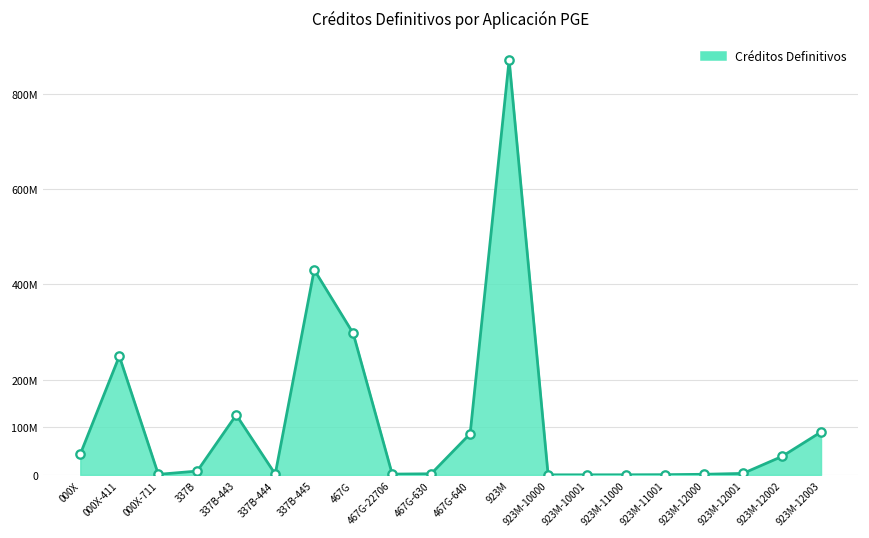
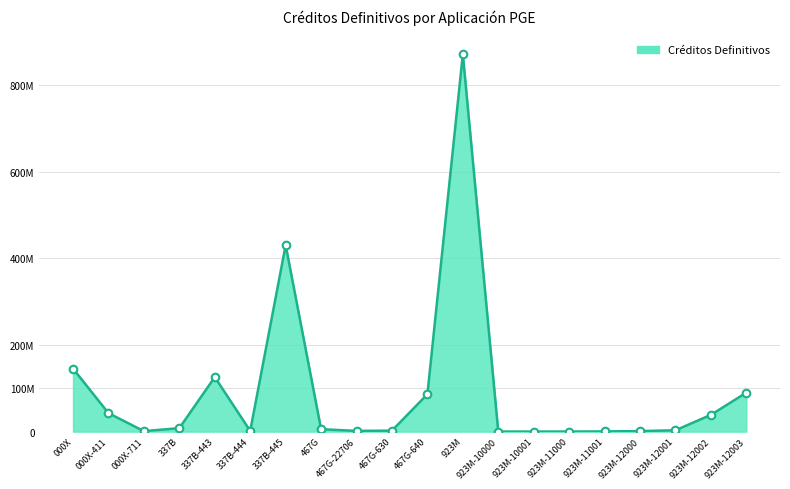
  {
-   "000X": 40000000,
-   "000X-411": 250000000,
+   "000X": 150000000,
+   "000X-411": 40000000,
    "000X-711": 0,
    "337B": 10000000,
    "337B-443": 130000000,
    "337B-444": 0,
    "337B-445": 430000000,
-   "467G": 300000000,
+   "467G": 10000000,
    "467G-22706": 0,
    "467G-630": 0,
    "467G-640": 90000000,
    "923M": 870000000,
    "923M-10000": 0,
    "923M-10001": 0,
    "923M-11000": 0,
    "923M-11001": 0,
    "923M-12000": 0,
    "923M-12001": 0,
    "923M-12002": 40000000,
    "923M-12003": 90000000
  }
